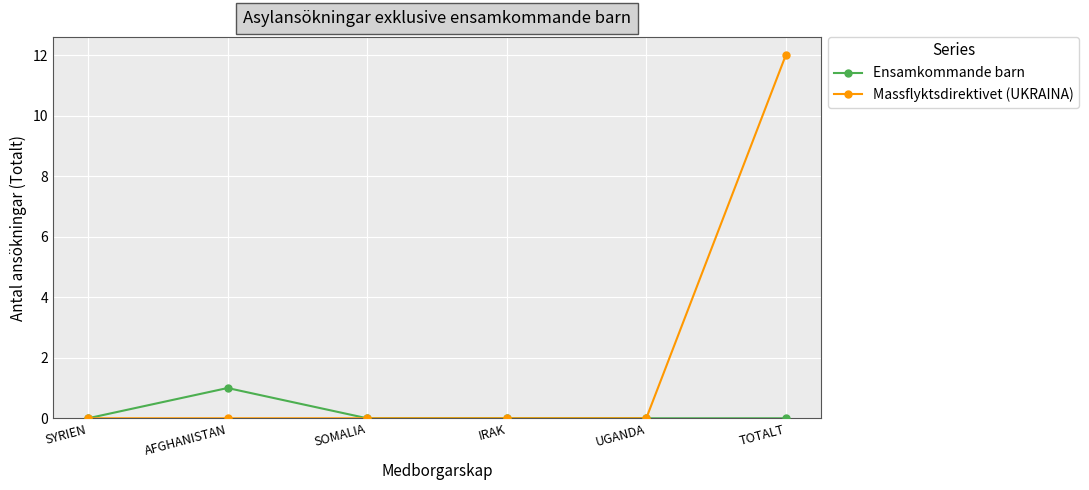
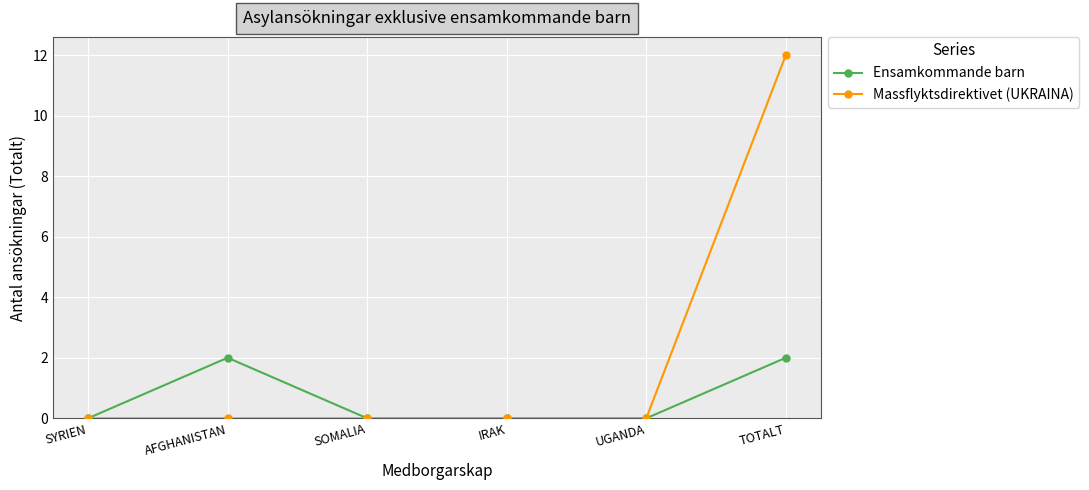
  {
    "Ensamkommande barn": {
-     "AFGHANISTAN": 1,
-     "TOTALT": 0
+     "AFGHANISTAN": 2,
+     "TOTALT": 2
    },
    "Massflyktsdirektivet (UKRAINA)": {
      "AFGHANISTAN": 0,
      "TOTALT": 12
    }
  }
